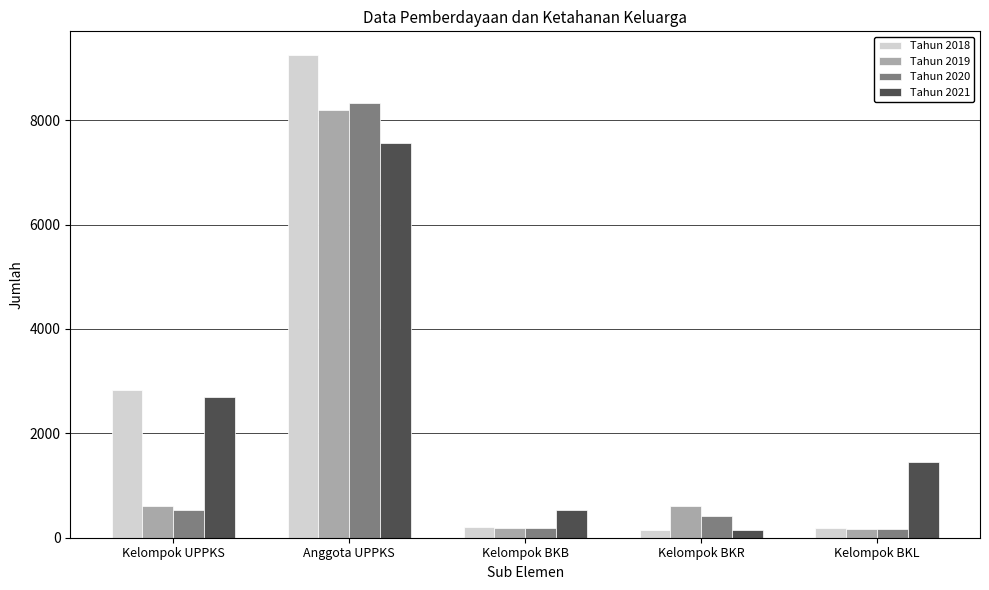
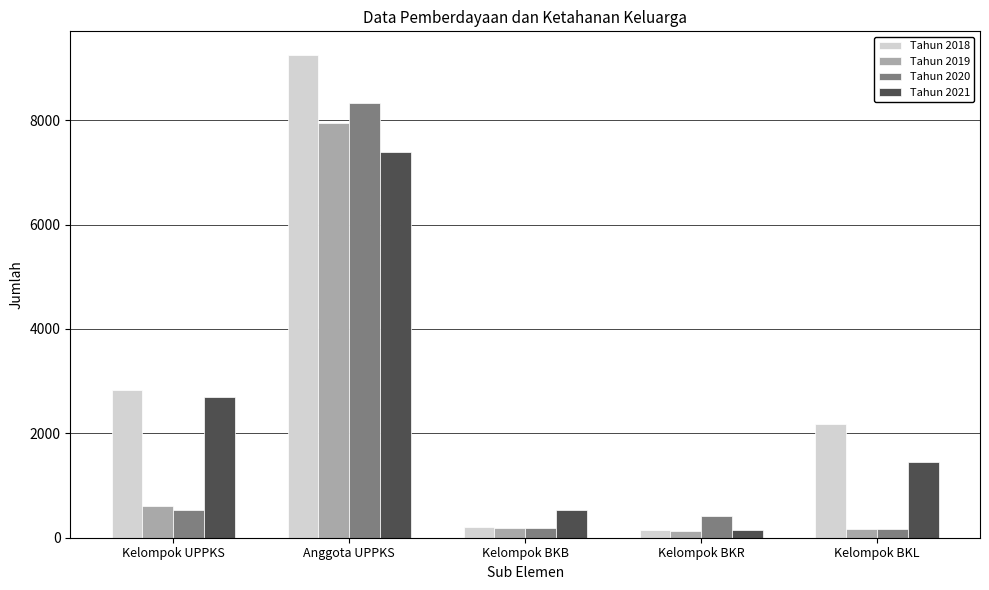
  {
    "Tahun 2018": {
      "Kelompok UPPKS": 2800,
      "Anggota UPPKS": 9200,
      "Kelompok BKB": 200,
      "Kelompok BKR": 100,
-     "Kelompok BKL": 200
+     "Kelompok BKL": 2200
    },
    "Tahun 2019": {
      "Kelompok UPPKS": 600,
-     "Anggota UPPKS": 8200,
+     "Anggota UPPKS": 7900,
      "Kelompok BKB": 200,
-     "Kelompok BKR": 600,
+     "Kelompok BKR": 100,
      "Kelompok BKL": 200
    },
    "Tahun 2020": {
      "Kelompok UPPKS": 500,
      "Anggota UPPKS": 8300,
      "Kelompok BKB": 200,
      "Kelompok BKR": 400,
      "Kelompok BKL": 200
    },
    "Tahun 2021": {
      "Kelompok UPPKS": 2700,
-     "Anggota UPPKS": 7600,
+     "Anggota UPPKS": 7400,
      "Kelompok BKB": 500,
      "Kelompok BKR": 100,
      "Kelompok BKL": 1400
    }
  }
